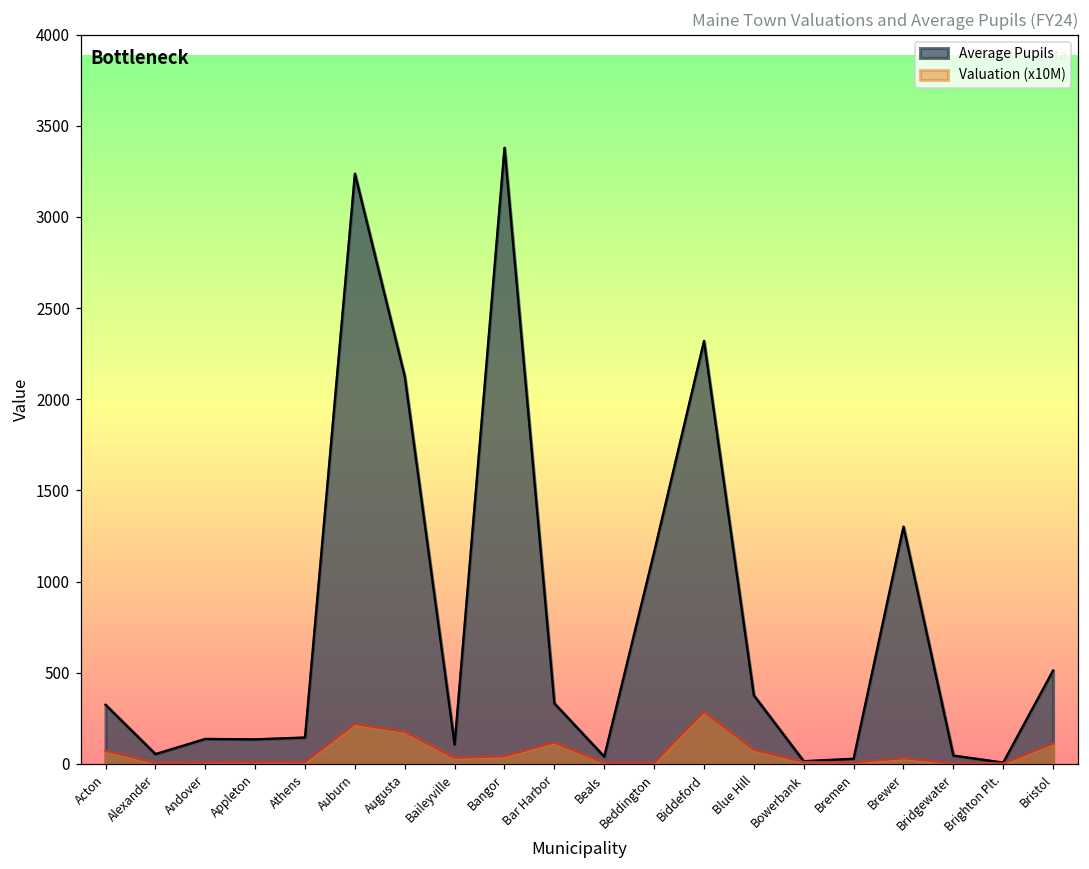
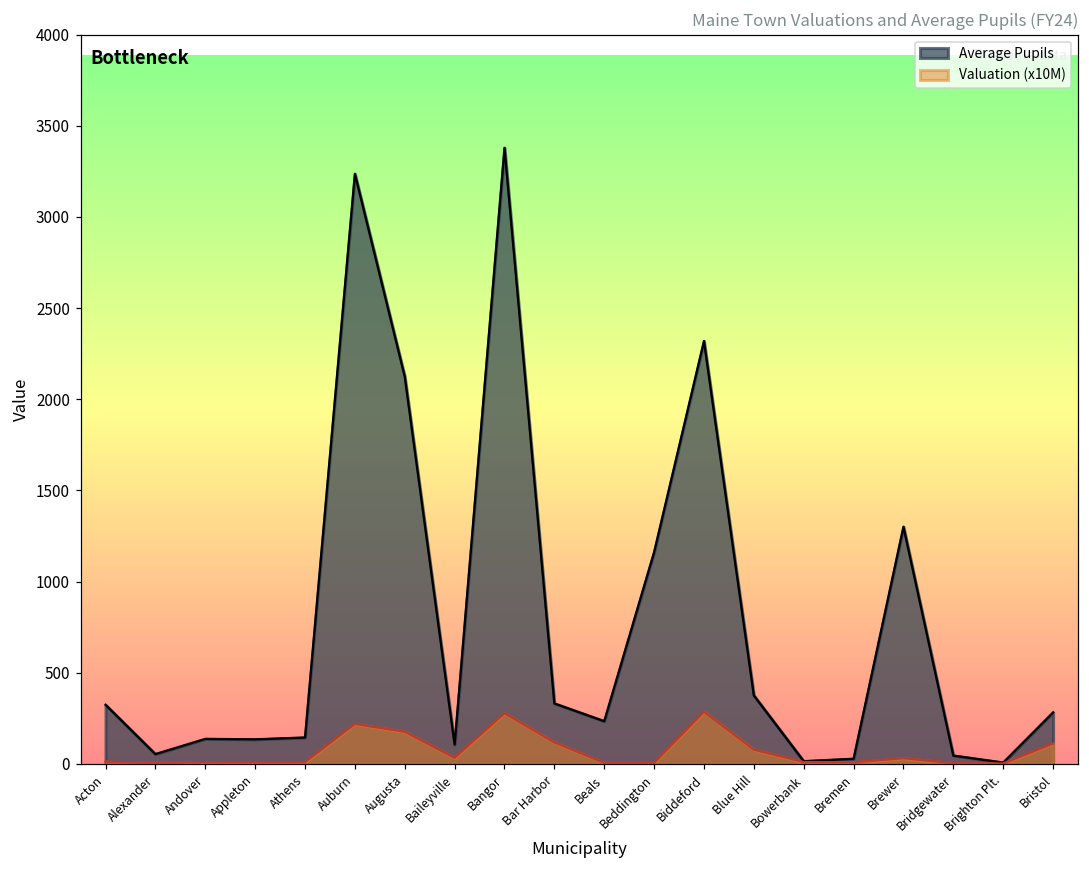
  {
    "Average Pupils": {
      "Acton": 320,
      "Alexander": 50,
      "Andover": 140,
      "Appleton": 130,
      "Athens": 140,
      "Auburn": 3240,
      "Augusta": 2120,
      "Baileyville": 110,
      "Bangor": 3380,
      "Bar Harbor": 330,
-     "Beals": 40,
+     "Beals": 230,
      "Beddington": 1160,
      "Biddeford": 2320,
      "Blue Hill": 380,
      "Bremen": 30,
      "Brewer": 1300,
      "Bridgewater": 50,
-     "Bristol": 510
+     "Bristol": 280
    },
    "Valuation (x10M)": {
-     "Acton": 70,
+     "Acton": 10,
      "Alexander": 10,
      "Andover": 10,
      "Appleton": 10,
      "Athens": 10,
      "Auburn": 220,
      "Augusta": 180,
      "Baileyville": 30,
-     "Bangor": 40,
+     "Bangor": 280,
      "Bar Harbor": 120,
      "Beals": 10,
      "Beddington": 10,
      "Biddeford": 290,
      "Blue Hill": 80,
      "Bremen": 10,
      "Brewer": 30,
      "Bridgewater": 0,
      "Bristol": 110
    }
  }
